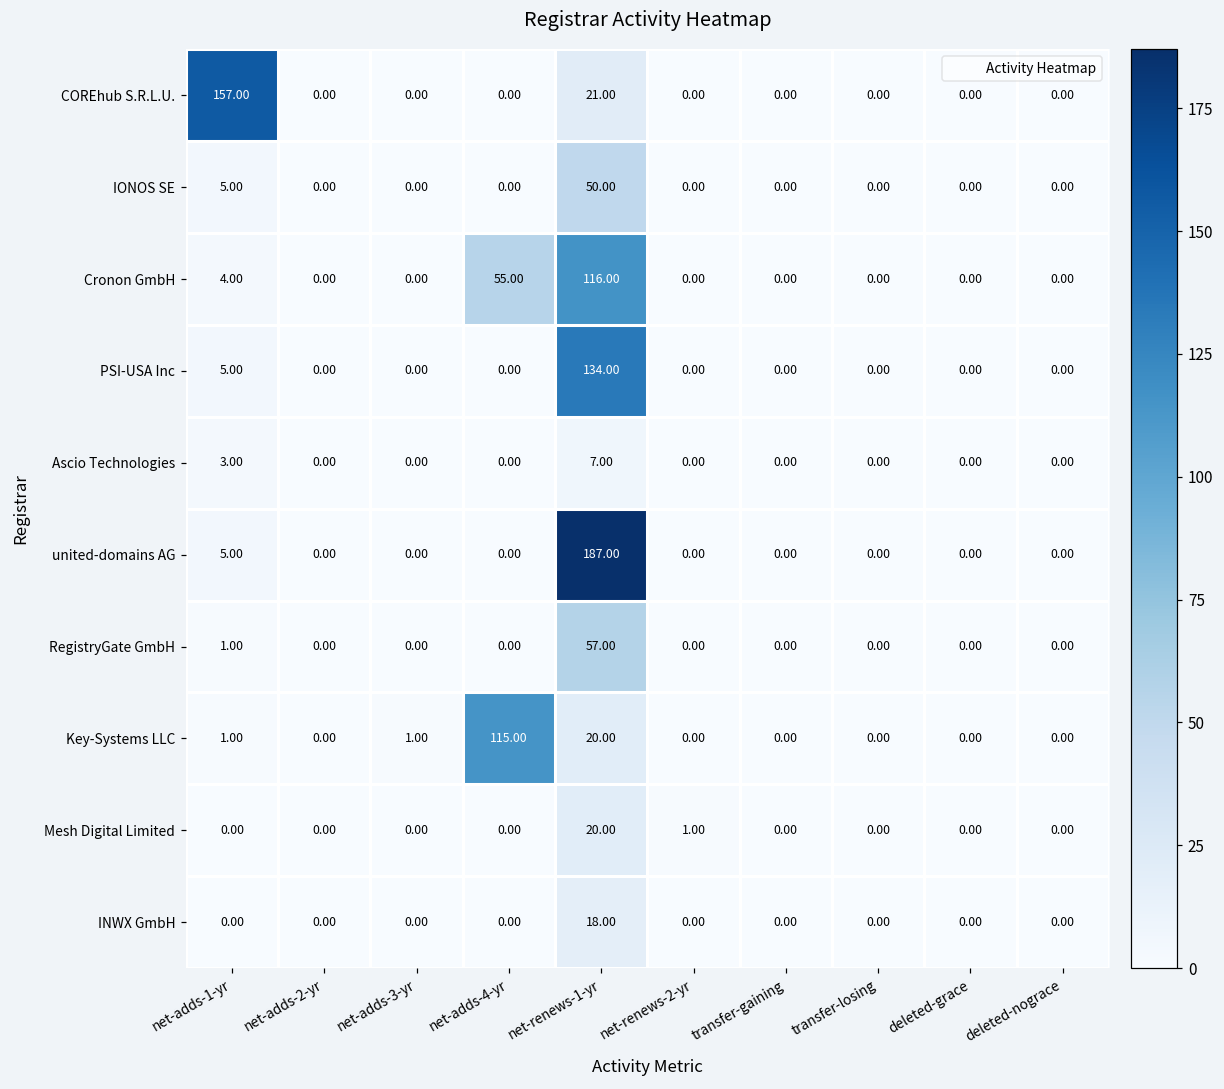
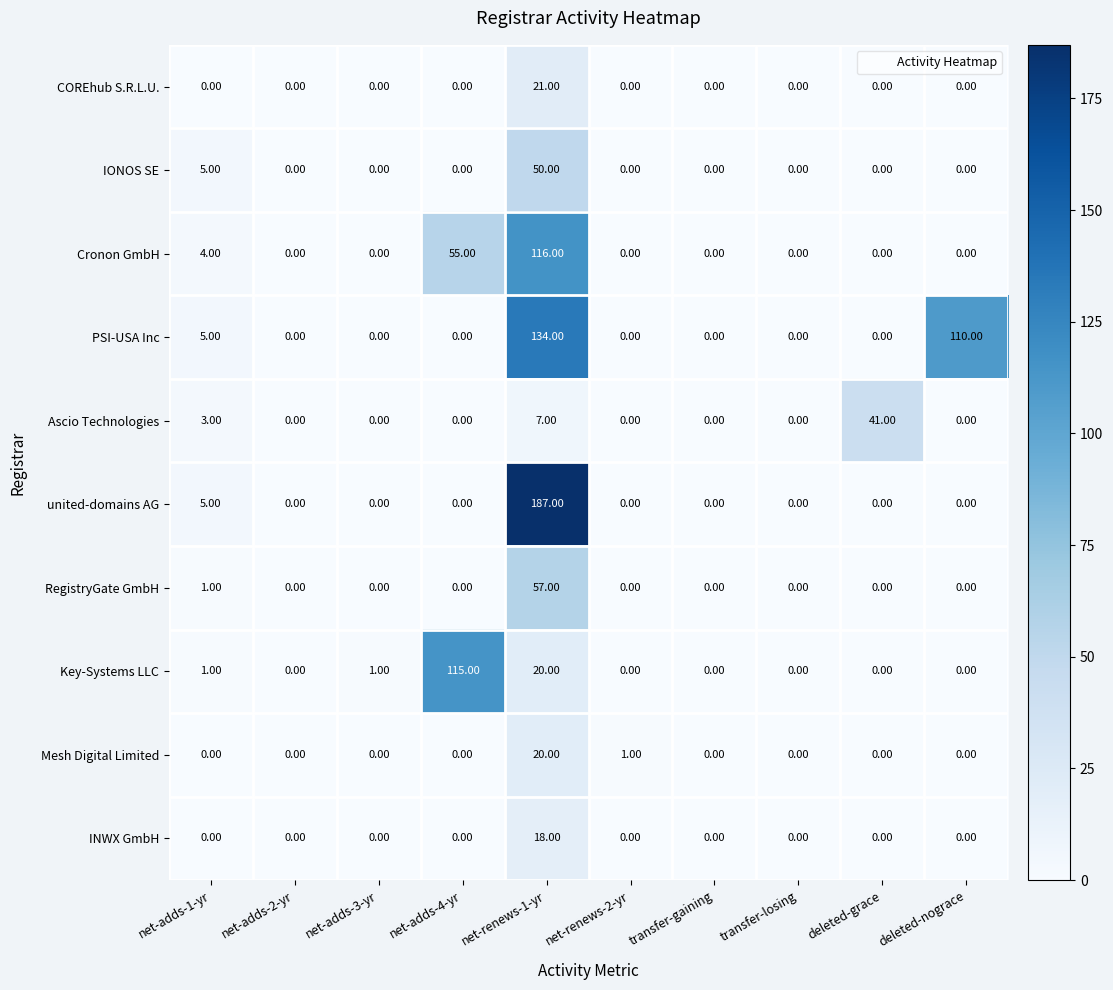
  {
    "COREhub S.R.L.U.": {
-     "net-adds-1-yr": 157.00,
+     "net-adds-1-yr": 0.00,
      "net-adds-2-yr": 0.00,
      "net-adds-3-yr": 0.00,
      "net-adds-4-yr": 0.00,
      "net-renews-1-yr": 21.00,
      "net-renews-2-yr": 0.00,
      "transfer-gaining": 0.00,
      "transfer-losing": 0.00,
      "deleted-grace": 0.00,
      "deleted-nograce": 0.00
    },
    "IONOS SE": {
      "net-adds-1-yr": 5.00,
      "net-adds-2-yr": 0.00,
      "net-adds-3-yr": 0.00,
      "net-adds-4-yr": 0.00,
      "net-renews-1-yr": 50.00,
      "net-renews-2-yr": 0.00,
      "transfer-gaining": 0.00,
      "transfer-losing": 0.00,
      "deleted-grace": 0.00,
      "deleted-nograce": 0.00
    },
    "Cronon GmbH": {
      "net-adds-1-yr": 4.00,
      "net-adds-2-yr": 0.00,
      "net-adds-3-yr": 0.00,
      "net-adds-4-yr": 55.00,
      "net-renews-1-yr": 116.00,
      "net-renews-2-yr": 0.00,
      "transfer-gaining": 0.00,
      "transfer-losing": 0.00,
      "deleted-grace": 0.00,
      "deleted-nograce": 0.00
    },
    "PSI-USA Inc": {
      "net-adds-1-yr": 5.00,
      "net-adds-2-yr": 0.00,
      "net-adds-3-yr": 0.00,
      "net-adds-4-yr": 0.00,
      "net-renews-1-yr": 134.00,
      "net-renews-2-yr": 0.00,
      "transfer-gaining": 0.00,
      "transfer-losing": 0.00,
      "deleted-grace": 0.00,
-     "deleted-nograce": 0.00
+     "deleted-nograce": 110.00
    },
    "Ascio Technologies": {
      "net-adds-1-yr": 3.00,
      "net-adds-2-yr": 0.00,
      "net-adds-3-yr": 0.00,
      "net-adds-4-yr": 0.00,
      "net-renews-1-yr": 7.00,
      "net-renews-2-yr": 0.00,
      "transfer-gaining": 0.00,
      "transfer-losing": 0.00,
-     "deleted-grace": 0.00,
+     "deleted-grace": 41.00,
      "deleted-nograce": 0.00
    },
    "united-domains AG": {
      "net-adds-1-yr": 5.00,
      "net-adds-2-yr": 0.00,
      "net-adds-3-yr": 0.00,
      "net-adds-4-yr": 0.00,
      "net-renews-1-yr": 187.00,
      "net-renews-2-yr": 0.00,
      "transfer-gaining": 0.00,
      "transfer-losing": 0.00,
      "deleted-grace": 0.00,
      "deleted-nograce": 0.00
    },
    "RegistryGate GmbH": {
      "net-adds-1-yr": 1.00,
      "net-adds-2-yr": 0.00,
      "net-adds-3-yr": 0.00,
      "net-adds-4-yr": 0.00,
      "net-renews-1-yr": 57.00,
      "net-renews-2-yr": 0.00,
      "transfer-gaining": 0.00,
      "transfer-losing": 0.00,
      "deleted-grace": 0.00,
      "deleted-nograce": 0.00
    },
    "Key-Systems LLC": {
      "net-adds-1-yr": 1.00,
      "net-adds-2-yr": 0.00,
      "net-adds-3-yr": 1.00,
      "net-adds-4-yr": 115.00,
      "net-renews-1-yr": 20.00,
      "net-renews-2-yr": 0.00,
      "transfer-gaining": 0.00,
      "transfer-losing": 0.00,
      "deleted-grace": 0.00,
      "deleted-nograce": 0.00
    },
    "Mesh Digital Limited": {
      "net-adds-1-yr": 0.00,
      "net-adds-2-yr": 0.00,
      "net-adds-3-yr": 0.00,
      "net-adds-4-yr": 0.00,
      "net-renews-1-yr": 20.00,
      "net-renews-2-yr": 1.00,
      "transfer-gaining": 0.00,
      "transfer-losing": 0.00,
      "deleted-grace": 0.00,
      "deleted-nograce": 0.00
    },
    "INWX GmbH": {
      "net-adds-1-yr": 0.00,
      "net-adds-2-yr": 0.00,
      "net-adds-3-yr": 0.00,
      "net-adds-4-yr": 0.00,
      "net-renews-1-yr": 18.00,
      "net-renews-2-yr": 0.00,
      "transfer-gaining": 0.00,
      "transfer-losing": 0.00,
      "deleted-grace": 0.00,
      "deleted-nograce": 0.00
    }
  }
